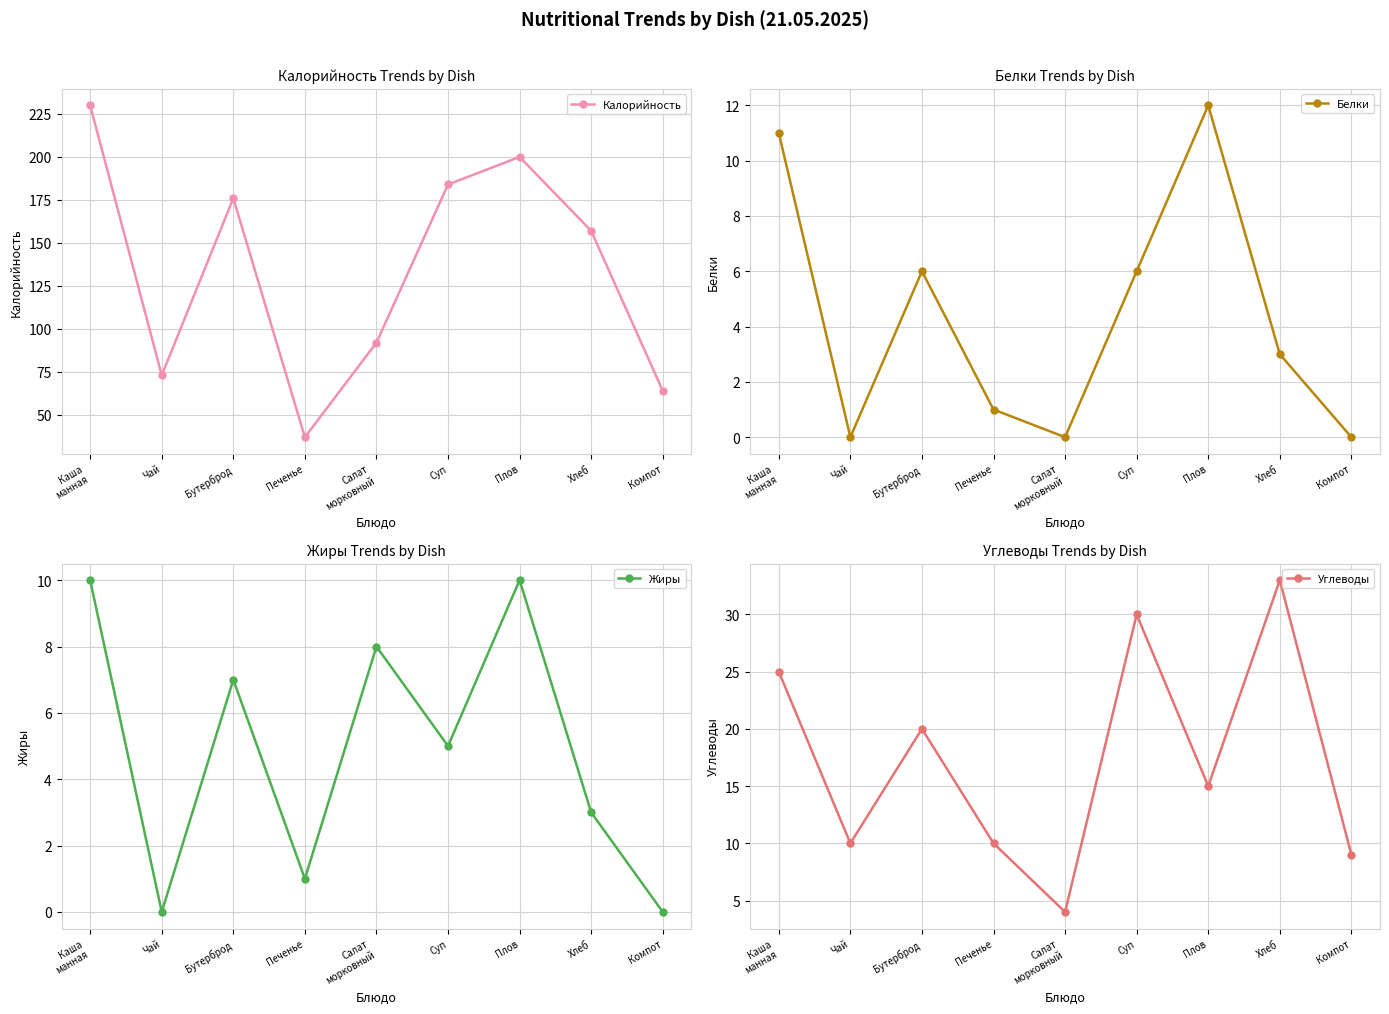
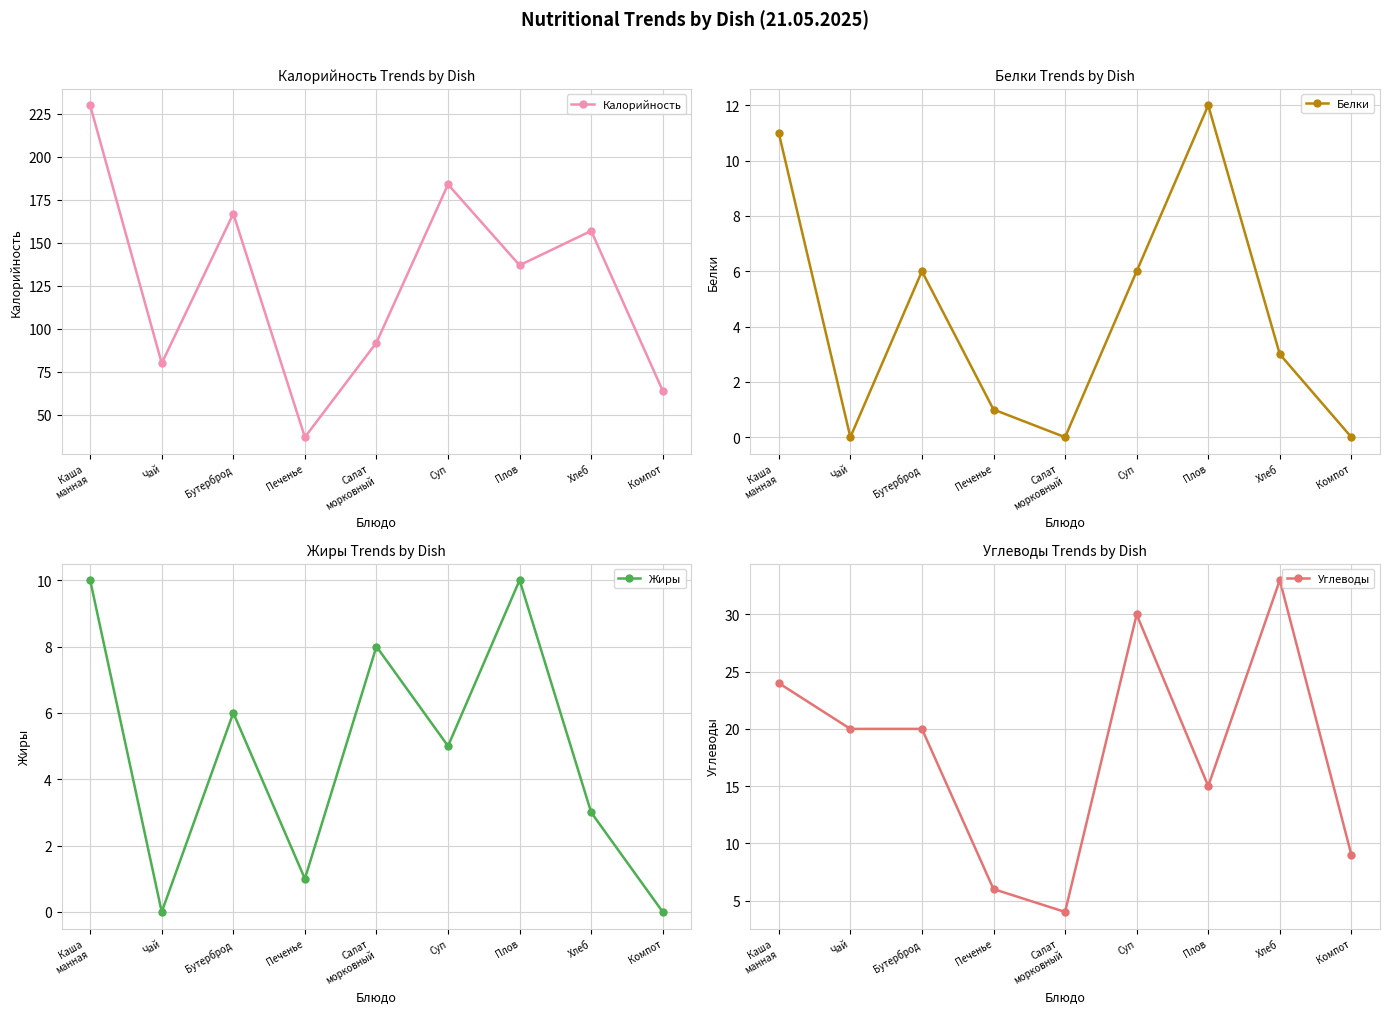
  {
    "Калорийность Trends by Dish": {
      "Каша манная": 230,
-     "Чай": 73,
-     "Бутерброд": 176,
+     "Чай": 80,
+     "Бутерброд": 167,
      "Печенье": 37,
      "Салат морковный": 92,
      "Суп": 184,
-     "Плов": 200,
+     "Плов": 137,
      "Хлеб": 157,
      "Компот": 64
    },
    "Белки Trends by Dish": {
      "Каша манная": 11.0,
      "Чай": 0.0,
      "Бутерброд": 6.0,
      "Печенье": 1.0,
      "Салат морковный": 0.0,
      "Суп": 6.0,
      "Плов": 12.0,
      "Хлеб": 3.0,
      "Компот": 0.0
    },
    "Жиры Trends by Dish": {
      "Каша манная": 10,
      "Чай": 0,
-     "Бутерброд": 7,
+     "Бутерброд": 6,
      "Печенье": 1,
      "Салат морковный": 8,
      "Суп": 5,
      "Плов": 10,
      "Хлеб": 3,
      "Компот": 0
    },
    "Углеводы Trends by Dish": {
-     "Каша манная": 25,
-     "Чай": 10,
+     "Каша манная": 24,
+     "Чай": 20,
      "Бутерброд": 20,
-     "Печенье": 10,
+     "Печенье": 6,
      "Салат морковный": 4,
      "Суп": 30,
      "Плов": 15,
      "Хлеб": 33,
      "Компот": 9
    }
  }
